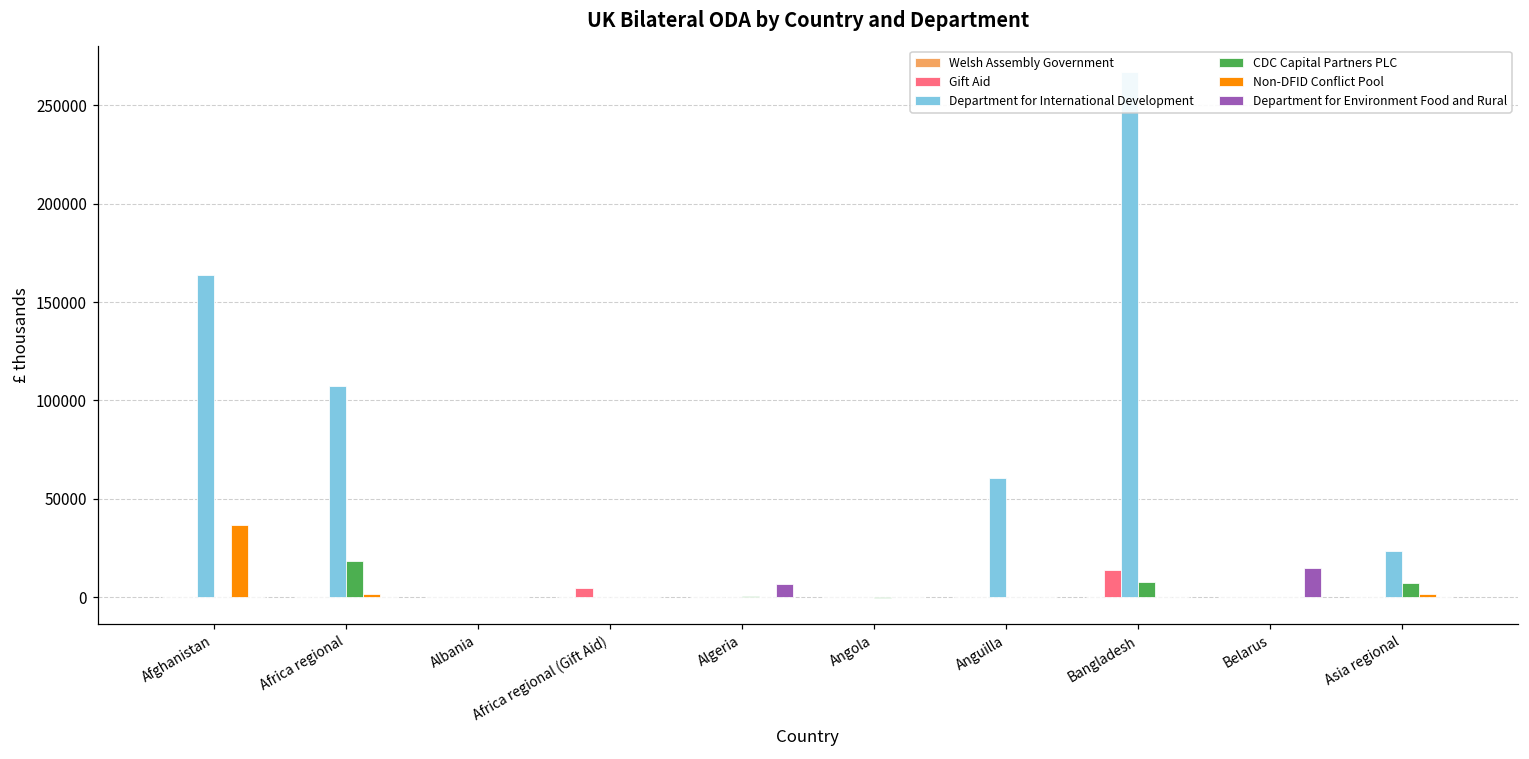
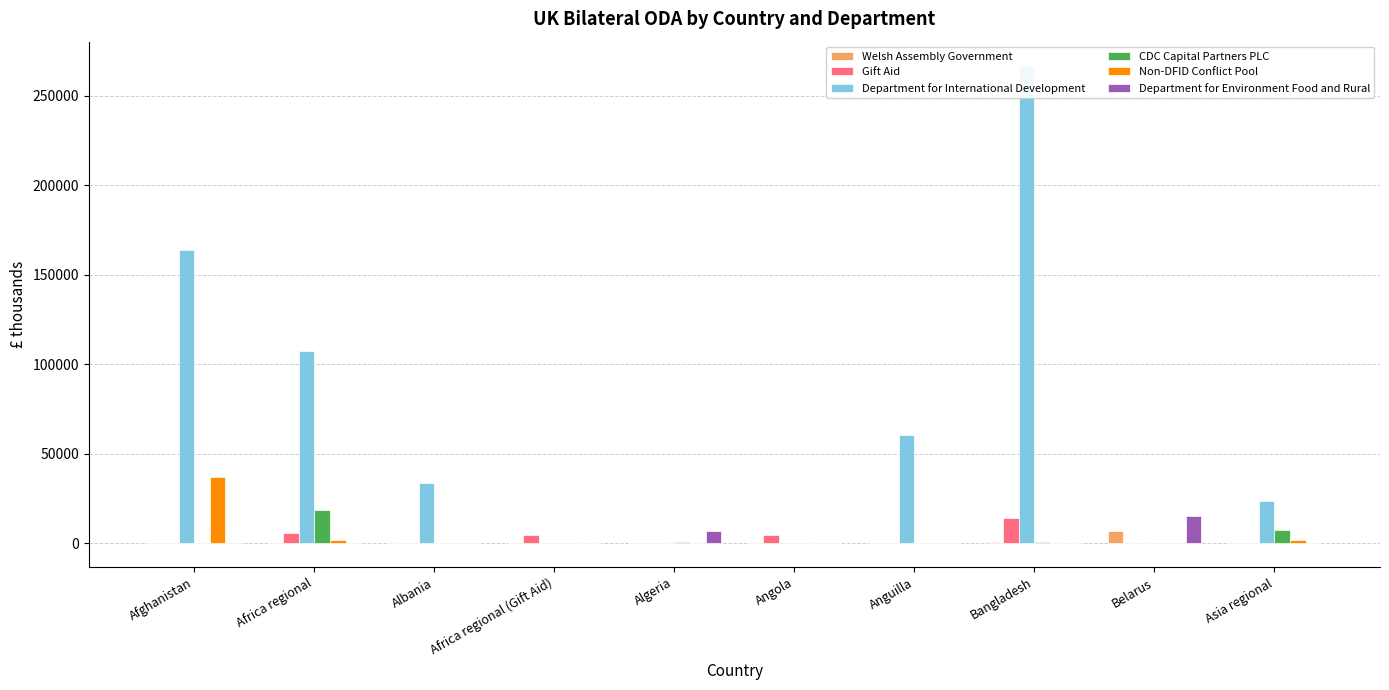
  {
    "Welsh Assembly Government": {
      "Afghanistan": 0,
      "Africa regional": 0,
      "Albania": 0,
      "Africa regional (Gift Aid)": 0,
      "Algeria": 0,
      "Angola": 0,
      "Anguilla": 0,
-     "Belarus": 0,
+     "Belarus": 7000,
      "Asia regional": 0
    },
    "Gift Aid": {
      "Afghanistan": 0,
-     "Africa regional": 0,
+     "Africa regional": 6000,
      "Albania": 0,
      "Africa regional (Gift Aid)": 5000,
      "Algeria": 0,
-     "Angola": 0,
+     "Angola": 5000,
      "Anguilla": 0,
      "Bangladesh": 14000,
      "Belarus": 0
    },
    "Department for International Development": {
      "Afghanistan": 164000,
      "Africa regional": 107000,
-     "Albania": 0,
+     "Albania": 34000,
      "Africa regional (Gift Aid)": 0,
      "Algeria": 0,
      "Angola": 0,
      "Anguilla": 61000,
      "Belarus": 0,
      "Asia regional": 24000
    },
    "CDC Capital Partners PLC": {
      "Afghanistan": 0,
      "Africa regional": 18000,
      "Albania": 0,
      "Africa regional (Gift Aid)": 0,
      "Anguilla": 0,
-     "Bangladesh": 8000,
+     "Bangladesh": 1000,
      "Belarus": 0,
      "Asia regional": 7000
    },
    "Non-DFID Conflict Pool": {
      "Afghanistan": 37000,
      "Africa regional": 2000,
      "Albania": 0,
      "Africa regional (Gift Aid)": 0,
      "Angola": 0,
      "Anguilla": 0,
      "Bangladesh": 0,
      "Belarus": 0,
      "Asia regional": 2000
    },
    "Department for Environment Food and Rural": {
      "Afghanistan": 0,
      "Africa regional": 0,
      "Albania": 0,
      "Africa regional (Gift Aid)": 0,
      "Algeria": 7000,
      "Angola": 0,
      "Anguilla": 0,
      "Belarus": 15000
    }
  }
